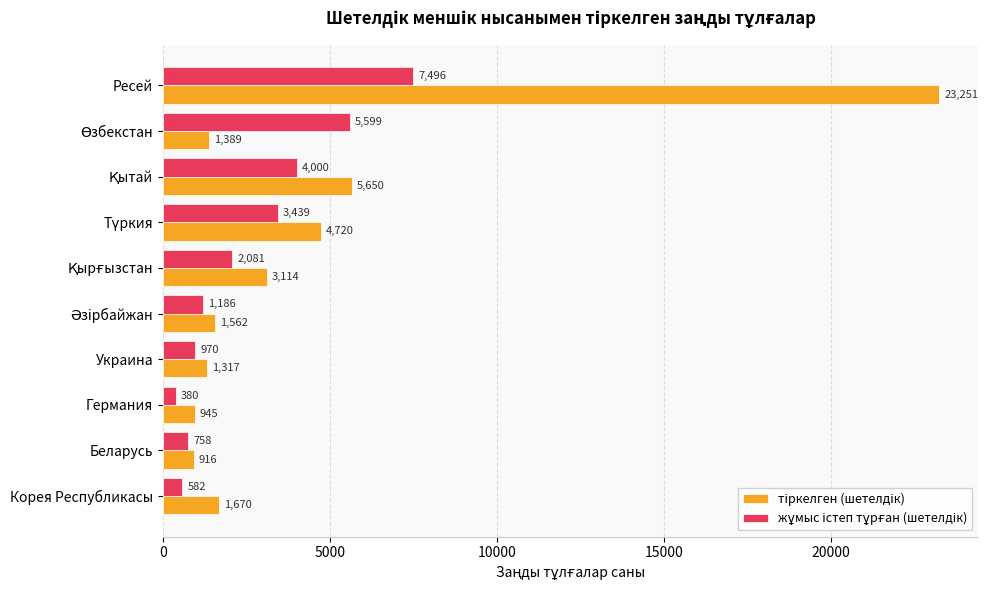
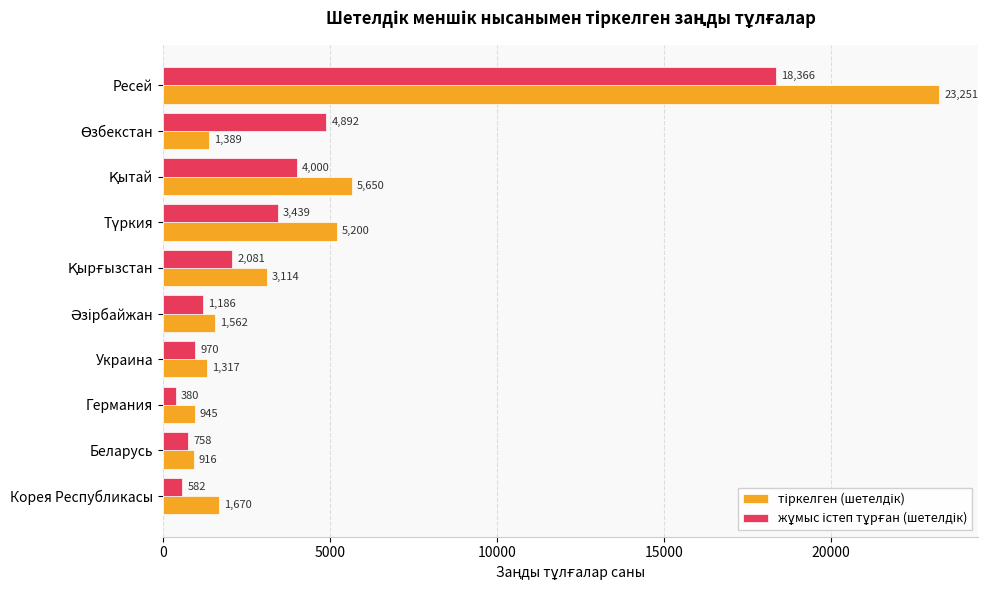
  {
    "тіркелген (шетелдік)": {
      "Ресей": "23,251",
      "Өзбекстан": "1,389",
      "Қытай": "5,650",
-     "Түркия": "4,720",
+     "Түркия": "5,200",
      "Қырғызстан": "3,114",
      "Әзірбайжан": "1,562",
      "Украина": "1,317",
      "Германия": "945",
      "Беларусь": "916",
      "Корея Республикасы": "1,670"
    },
    "жұмыс істеп тұрған (шетелдік)": {
-     "Ресей": "7,496",
-     "Өзбекстан": "5,599",
+     "Ресей": "18,366",
+     "Өзбекстан": "4,892",
      "Қытай": "4,000",
      "Түркия": "3,439",
      "Қырғызстан": "2,081",
      "Әзірбайжан": "1,186",
      "Украина": "970",
      "Германия": "380",
      "Беларусь": "758",
      "Корея Республикасы": "582"
    }
  }
